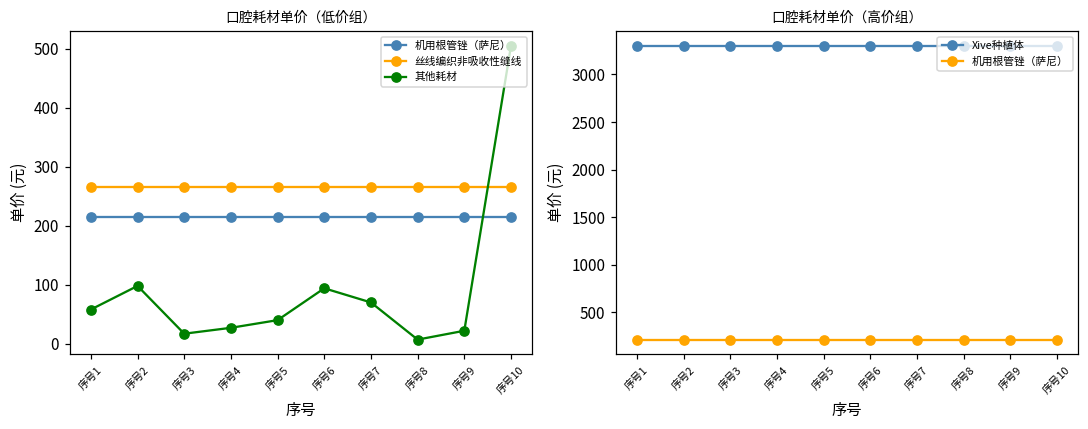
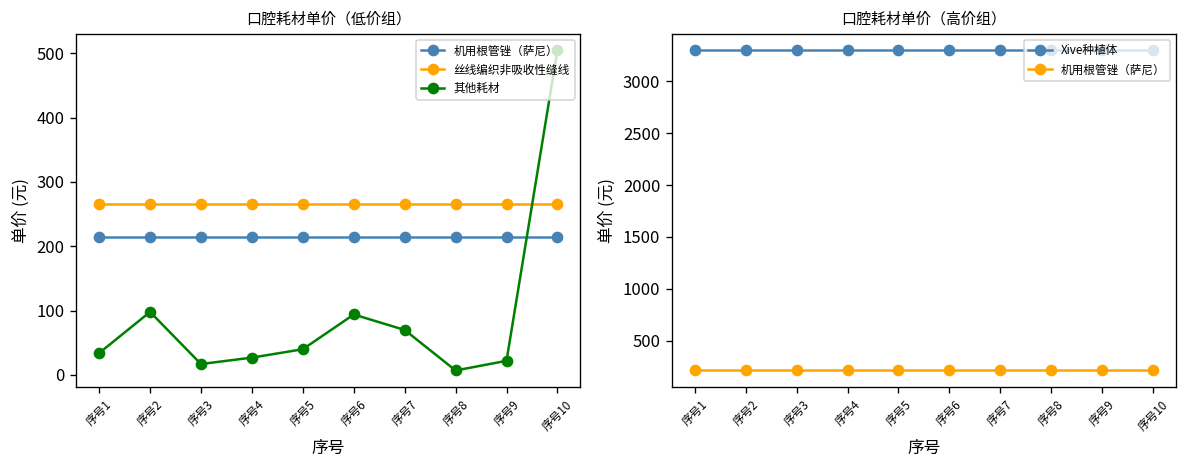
  {
    "口腔耗材单价（低价组）": {
      "丝线编织非吸收性缝线": {
        "序号1": 270,
        "序号2": 270,
        "序号3": 270,
        "序号4": 270,
        "序号5": 270,
        "序号6": 270,
        "序号7": 270,
        "序号8": 270,
        "序号9": 270,
        "序号10": 270
      },
      "其他耗材": {
-       "序号1": 60,
+       "序号1": 30,
        "序号2": 100,
        "序号3": 20,
        "序号4": 30,
        "序号5": 40,
        "序号6": 90,
        "序号7": 70,
        "序号8": 10,
        "序号9": 20
      }
    },
    "口腔耗材单价（高价组）": {
      "Xive种植体": {
        "序号1": 3300,
        "序号2": 3300,
        "序号3": 3300,
        "序号4": 3300,
        "序号5": 3300,
        "序号6": 3300,
        "序号7": 3300
      },
      "机用根管锉（萨尼）": {
        "序号1": 200,
        "序号2": 200,
        "序号3": 200,
        "序号4": 200,
        "序号5": 200,
        "序号6": 200,
        "序号7": 200,
        "序号8": 200,
        "序号9": 200,
        "序号10": 200
      }
    }
  }
